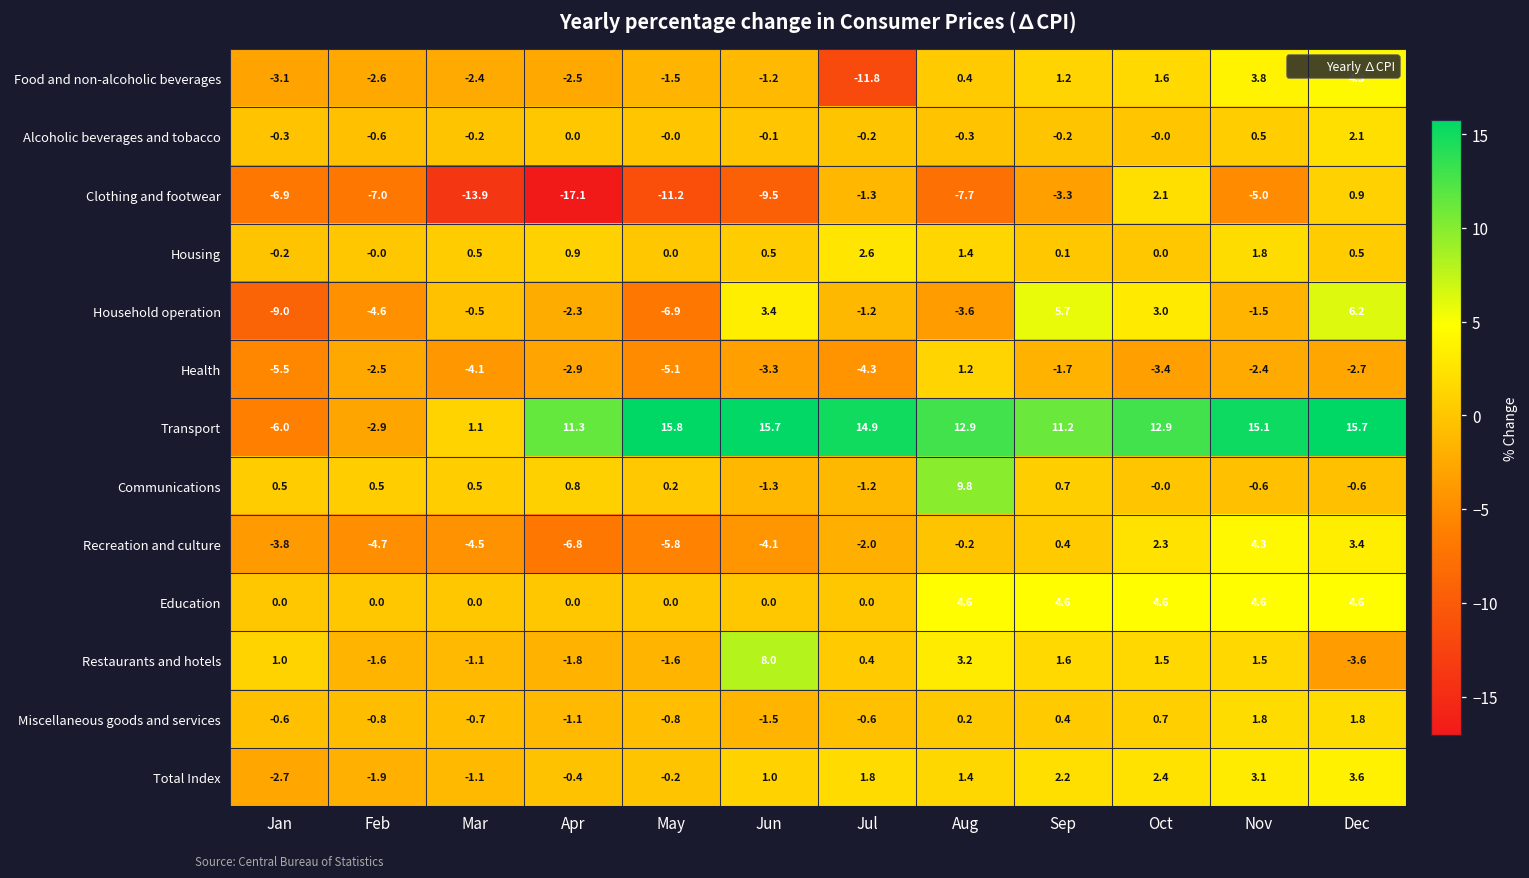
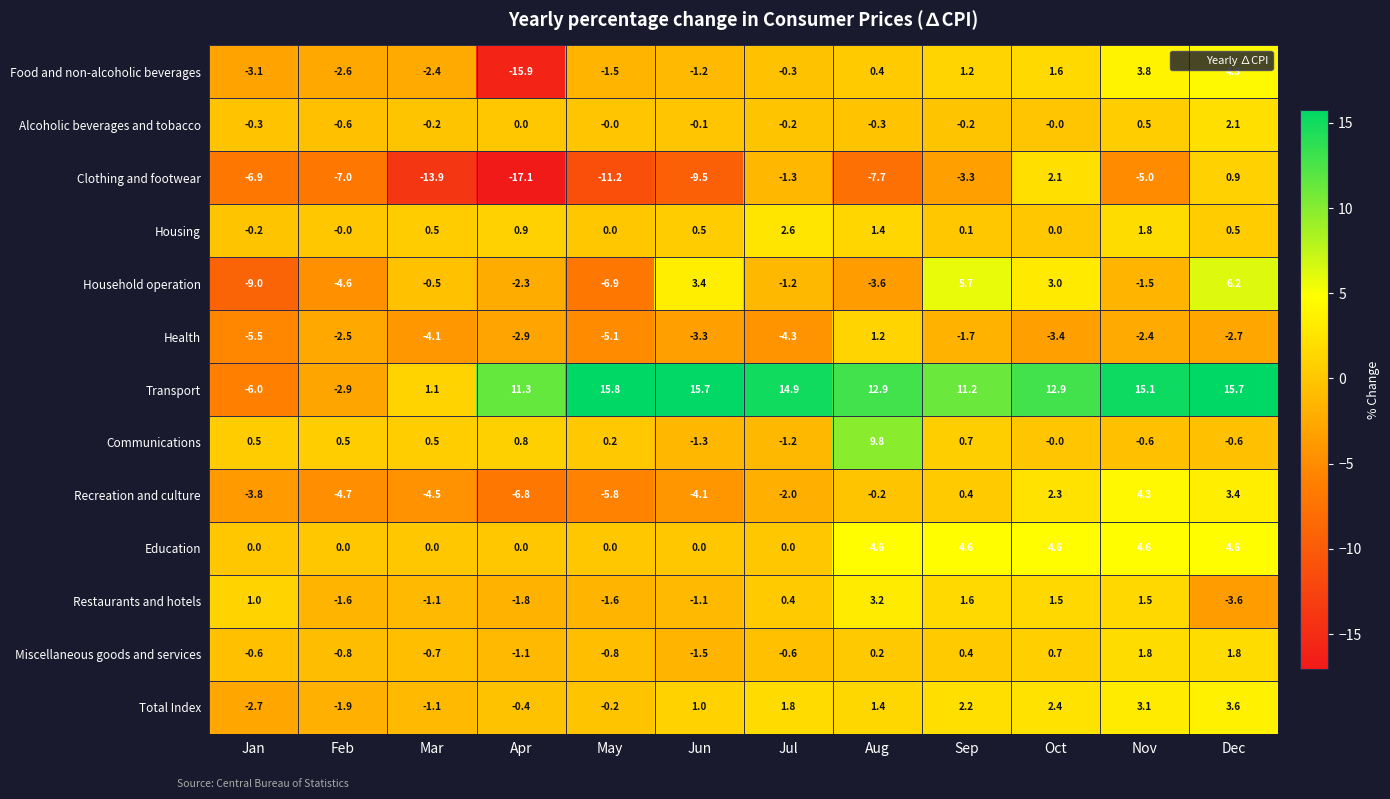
  {
    "Food and non-alcoholic beverages": {
      "Jan": -3.1,
      "Feb": -2.6,
      "Mar": -2.4,
-     "Apr": -2.5,
+     "Apr": -15.9,
      "May": -1.5,
      "Jun": -1.2,
-     "Jul": -11.8,
+     "Jul": -0.3,
      "Aug": 0.4,
      "Sep": 1.2,
      "Oct": 1.6,
      "Nov": 3.8
    },
    "Alcoholic beverages and tobacco": {
      "Jan": -0.3,
      "Feb": -0.6,
      "Mar": -0.2,
      "Apr": 0.0,
      "May": -0.0,
      "Jun": -0.1,
      "Jul": -0.2,
      "Aug": -0.3,
      "Sep": -0.2,
      "Oct": -0.0,
      "Nov": 0.5,
      "Dec": 2.1
    },
    "Clothing and footwear": {
      "Jan": -6.9,
      "Feb": -7.0,
      "Mar": -13.9,
      "Apr": -17.1,
      "May": -11.2,
      "Jun": -9.5,
      "Jul": -1.3,
      "Aug": -7.7,
      "Sep": -3.3,
      "Oct": 2.1,
      "Nov": -5.0,
      "Dec": 0.9
    },
    "Housing": {
      "Jan": -0.2,
      "Feb": -0.0,
      "Mar": 0.5,
      "Apr": 0.9,
      "May": 0.0,
      "Jun": 0.5,
      "Jul": 2.6,
      "Aug": 1.4,
      "Sep": 0.1,
      "Oct": 0.0,
      "Nov": 1.8,
      "Dec": 0.5
    },
    "Household operation": {
      "Jan": -9.0,
      "Feb": -4.6,
      "Mar": -0.5,
      "Apr": -2.3,
      "May": -6.9,
      "Jun": 3.4,
      "Jul": -1.2,
      "Aug": -3.6,
      "Sep": 5.7,
      "Oct": 3.0,
      "Nov": -1.5,
      "Dec": 6.2
    },
    "Health": {
      "Jan": -5.5,
      "Feb": -2.5,
      "Mar": -4.1,
      "Apr": -2.9,
      "May": -5.1,
      "Jun": -3.3,
      "Jul": -4.3,
      "Aug": 1.2,
      "Sep": -1.7,
      "Oct": -3.4,
      "Nov": -2.4,
      "Dec": -2.7
    },
    "Transport": {
      "Jan": -6.0,
      "Feb": -2.9,
      "Mar": 1.1,
      "Apr": 11.3,
      "May": 15.8,
      "Jun": 15.7,
      "Jul": 14.9,
      "Aug": 12.9,
      "Sep": 11.2,
      "Oct": 12.9,
      "Nov": 15.1,
      "Dec": 15.7
    },
    "Communications": {
      "Jan": 0.5,
      "Feb": 0.5,
      "Mar": 0.5,
      "Apr": 0.8,
      "May": 0.2,
      "Jun": -1.3,
      "Jul": -1.2,
      "Aug": 9.8,
      "Sep": 0.7,
      "Oct": -0.0,
      "Nov": -0.6,
      "Dec": -0.6
    },
    "Recreation and culture": {
      "Jan": -3.8,
      "Feb": -4.7,
      "Mar": -4.5,
      "Apr": -6.8,
      "May": -5.8,
      "Jun": -4.1,
      "Jul": -2.0,
      "Aug": -0.2,
      "Sep": 0.4,
      "Oct": 2.3,
      "Nov": 4.3,
      "Dec": 3.4
    },
    "Education": {
      "Jan": 0.0,
      "Feb": 0.0,
      "Mar": 0.0,
      "Apr": 0.0,
      "May": 0.0,
      "Jun": 0.0,
      "Jul": 0.0,
      "Aug": 4.6,
      "Sep": 4.6,
      "Oct": 4.6,
      "Nov": 4.6,
      "Dec": 4.6
    },
    "Restaurants and hotels": {
      "Jan": 1.0,
      "Feb": -1.6,
      "Mar": -1.1,
      "Apr": -1.8,
      "May": -1.6,
-     "Jun": 8.0,
+     "Jun": -1.1,
      "Jul": 0.4,
      "Aug": 3.2,
      "Sep": 1.6,
      "Oct": 1.5,
      "Nov": 1.5,
      "Dec": -3.6
    },
    "Miscellaneous goods and services": {
      "Jan": -0.6,
      "Feb": -0.8,
      "Mar": -0.7,
      "Apr": -1.1,
      "May": -0.8,
      "Jun": -1.5,
      "Jul": -0.6,
      "Aug": 0.2,
      "Sep": 0.4,
      "Oct": 0.7,
      "Nov": 1.8,
      "Dec": 1.8
    },
    "Total Index": {
      "Jan": -2.7,
      "Feb": -1.9,
      "Mar": -1.1,
      "Apr": -0.4,
      "May": -0.2,
      "Jun": 1.0,
      "Jul": 1.8,
      "Aug": 1.4,
      "Sep": 2.2,
      "Oct": 2.4,
      "Nov": 3.1,
      "Dec": 3.6
    }
  }
